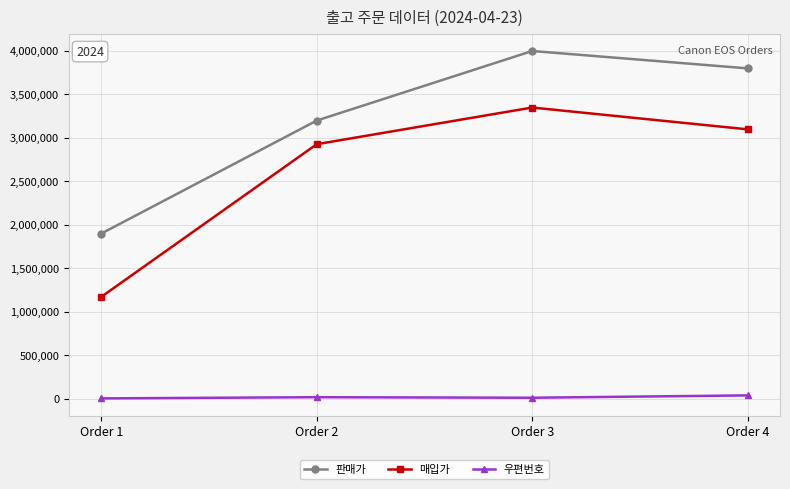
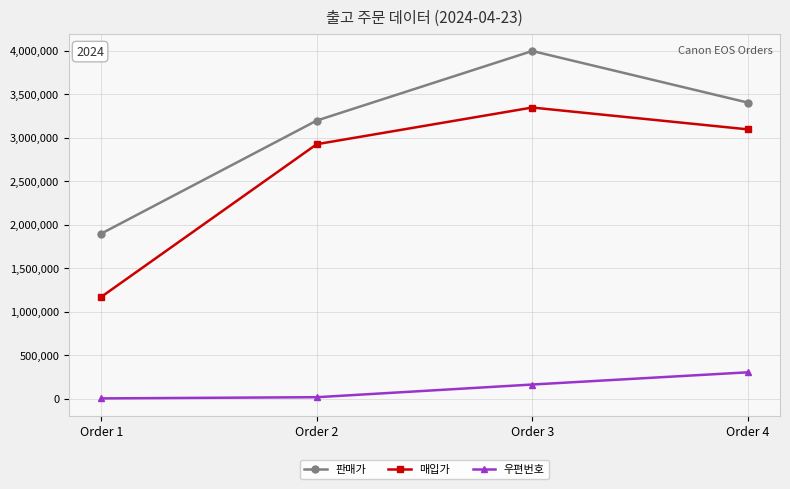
  {
    "판매가": {
      "Order 1": "1,900,000",
      "Order 2": "3,200,000",
      "Order 3": "4,000,000",
-     "Order 4": "3,800,000"
+     "Order 4": "3,400,000"
    },
    "매입가": {
      "Order 1": "1,200,000",
      "Order 2": "2,900,000",
      "Order 3": "3,300,000",
      "Order 4": "3,100,000"
    },
    "우편번호": {
      "Order 1": "0",
      "Order 2": "0",
-     "Order 3": "0",
-     "Order 4": "0"
+     "Order 3": "200,000",
+     "Order 4": "300,000"
    }
  }
